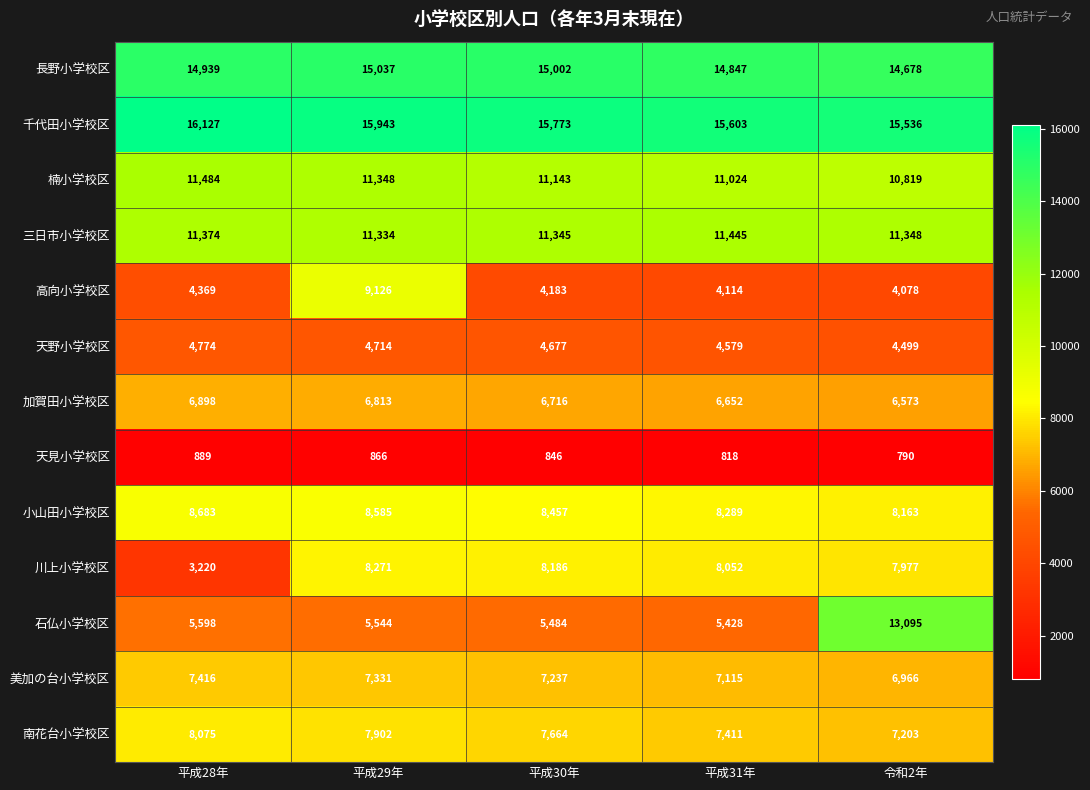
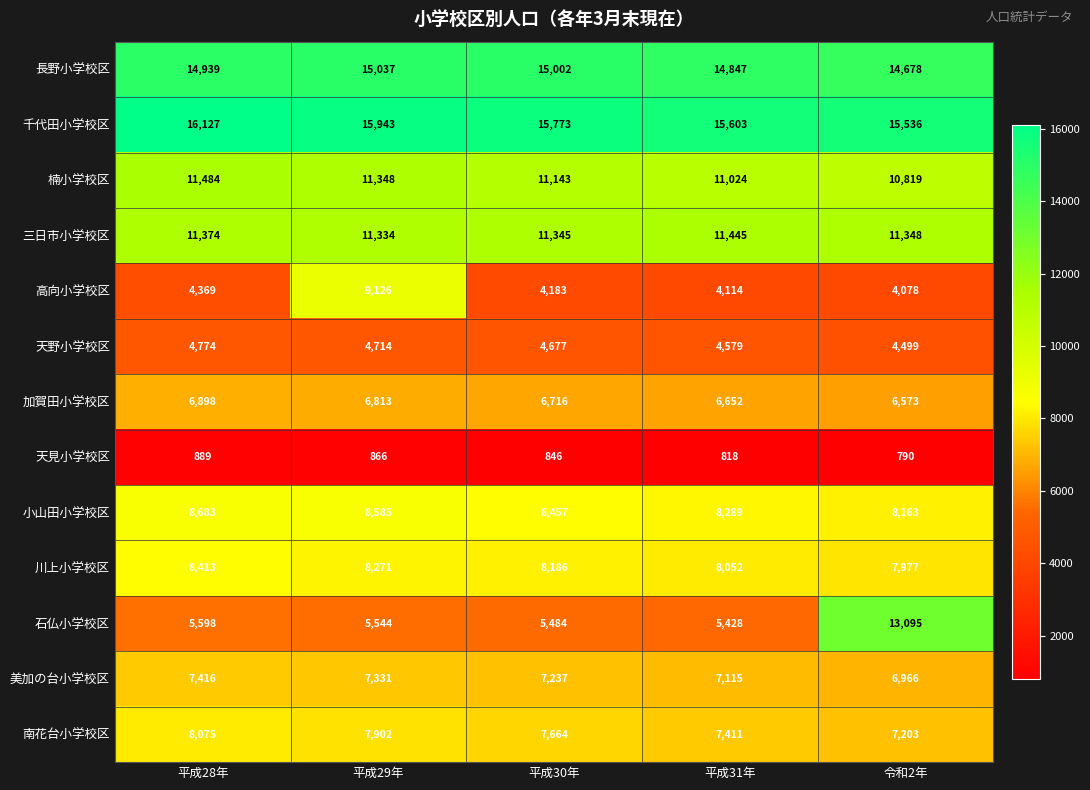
  {
    "長野小学校区": {
      "平成28年": "14,939",
      "平成29年": "15,037",
      "平成30年": "15,002",
      "平成31年": "14,847",
      "令和2年": "14,678"
    },
    "千代田小学校区": {
      "平成28年": "16,127",
      "平成29年": "15,943",
      "平成30年": "15,773",
      "平成31年": "15,603",
      "令和2年": "15,536"
    },
    "楠小学校区": {
      "平成28年": "11,484",
      "平成29年": "11,348",
      "平成30年": "11,143",
      "平成31年": "11,024",
      "令和2年": "10,819"
    },
    "三日市小学校区": {
      "平成28年": "11,374",
      "平成29年": "11,334",
      "平成30年": "11,345",
      "平成31年": "11,445",
      "令和2年": "11,348"
    },
    "高向小学校区": {
      "平成28年": "4,369",
      "平成29年": "9,126",
      "平成30年": "4,183",
      "平成31年": "4,114",
      "令和2年": "4,078"
    },
    "天野小学校区": {
      "平成28年": "4,774",
      "平成29年": "4,714",
      "平成30年": "4,677",
      "平成31年": "4,579",
      "令和2年": "4,499"
    },
    "加賀田小学校区": {
      "平成28年": "6,898",
      "平成29年": "6,813",
      "平成30年": "6,716",
      "平成31年": "6,652",
      "令和2年": "6,573"
    },
    "天見小学校区": {
      "平成28年": "889",
      "平成29年": "866",
      "平成30年": "846",
      "平成31年": "818",
      "令和2年": "790"
    },
    "小山田小学校区": {
      "平成28年": "8,683",
      "平成29年": "8,585",
      "平成30年": "8,457",
      "平成31年": "8,289",
      "令和2年": "8,163"
    },
    "川上小学校区": {
-     "平成28年": "3,220",
+     "平成28年": "8,413",
      "平成29年": "8,271",
      "平成30年": "8,186",
      "平成31年": "8,052",
      "令和2年": "7,977"
    },
    "石仏小学校区": {
      "平成28年": "5,598",
      "平成29年": "5,544",
      "平成30年": "5,484",
      "平成31年": "5,428",
      "令和2年": "13,095"
    },
    "美加の台小学校区": {
      "平成28年": "7,416",
      "平成29年": "7,331",
      "平成30年": "7,237",
      "平成31年": "7,115",
      "令和2年": "6,966"
    },
    "南花台小学校区": {
      "平成28年": "8,075",
      "平成29年": "7,902",
      "平成30年": "7,664",
      "平成31年": "7,411",
      "令和2年": "7,203"
    }
  }
